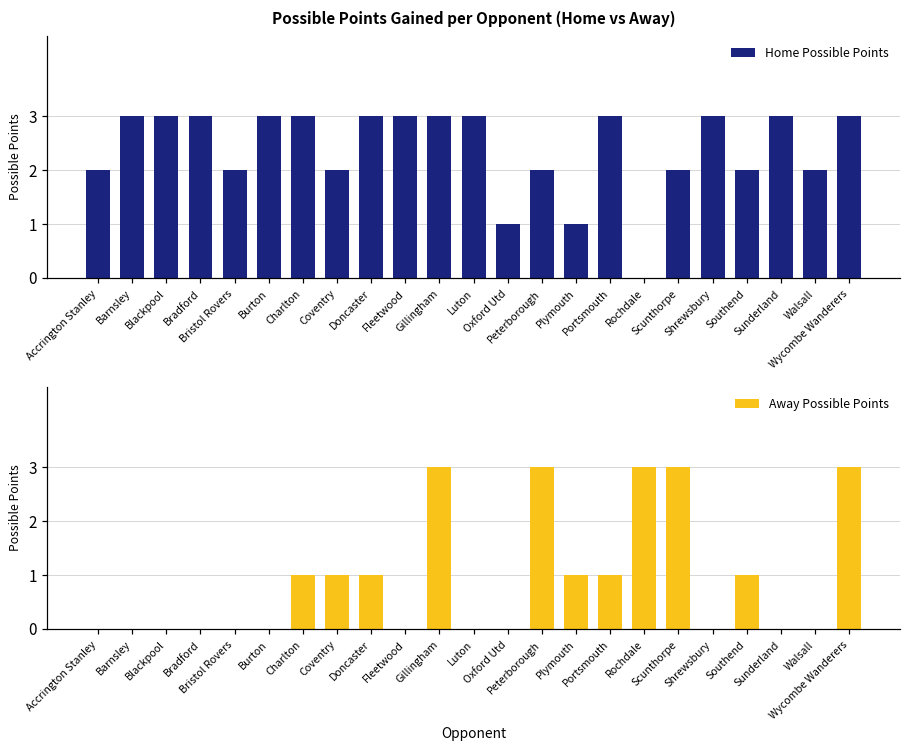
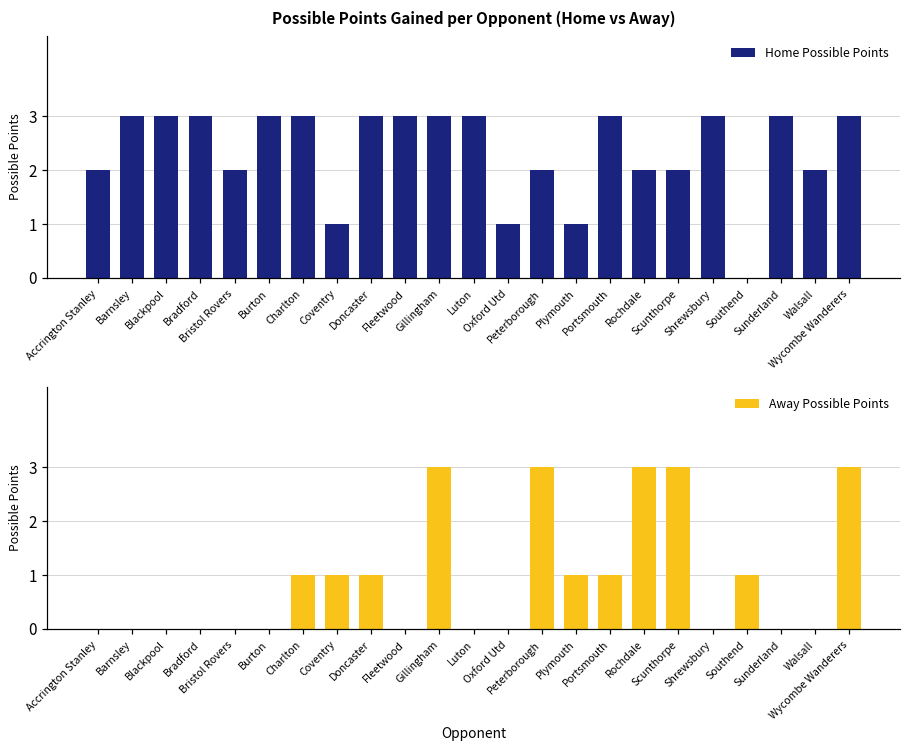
  {
    "Possible Points Gained per Opponent (Home vs Away)": {
      "Accrington Stanley": 2,
      "Barnsley": 3,
      "Blackpool": 3,
      "Bradford": 3,
      "Bristol Rovers": 2,
      "Burton": 3,
      "Charlton": 3,
-     "Coventry": 2,
+     "Coventry": 1,
      "Doncaster": 3,
      "Fleetwood": 3,
      "Gillingham": 3,
      "Luton": 3,
      "Oxford Utd": 1,
      "Peterborough": 2,
      "Plymouth": 1,
      "Portsmouth": 3,
-     "Rochdale": 0,
+     "Rochdale": 2,
      "Scunthorpe": 2,
      "Shrewsbury": 3,
-     "Southend": 2,
+     "Southend": 0,
      "Sunderland": 3,
      "Walsall": 2,
      "Wycombe Wanderers": 3
    }
  }
